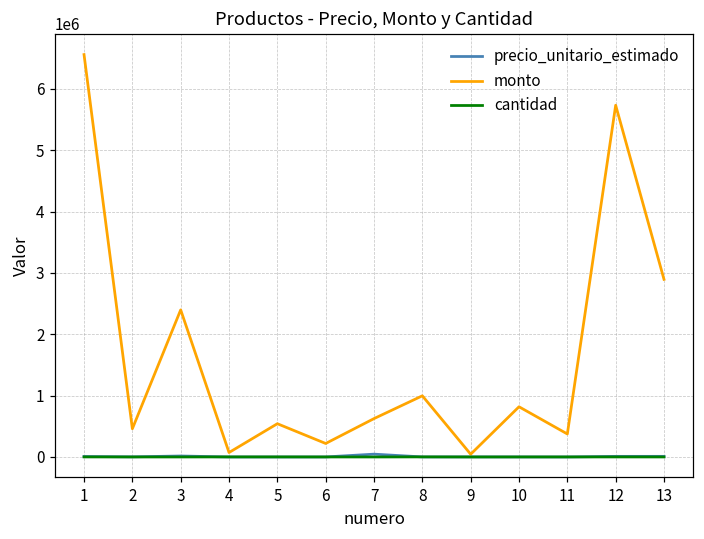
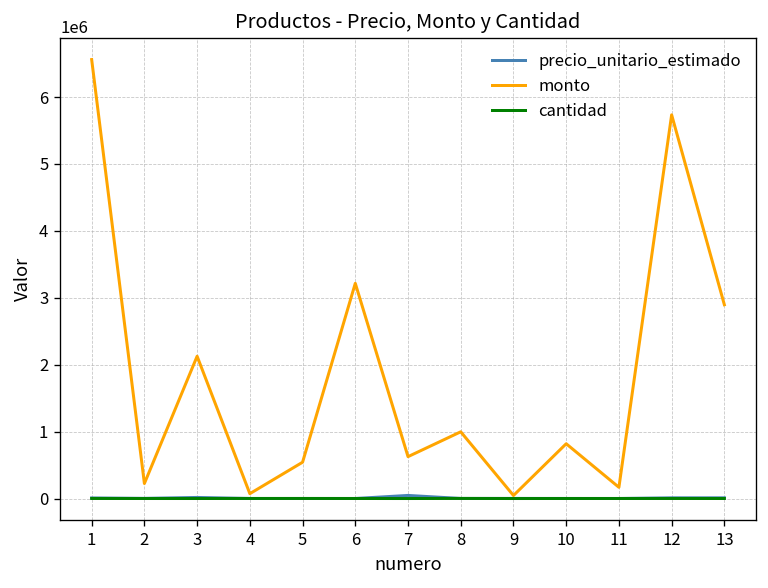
  {
    "monto": {
      "1": 6600000,
-     "2": 500000,
-     "3": 2400000,
+     "2": 200000,
+     "3": 2100000,
      "4": 100000,
      "5": 500000,
-     "6": 200000,
+     "6": 3200000,
      "7": 600000,
      "8": 1000000,
      "10": 800000,
-     "11": 400000,
+     "11": 200000,
      "12": 5700000,
      "13": 2900000
    }
  }
